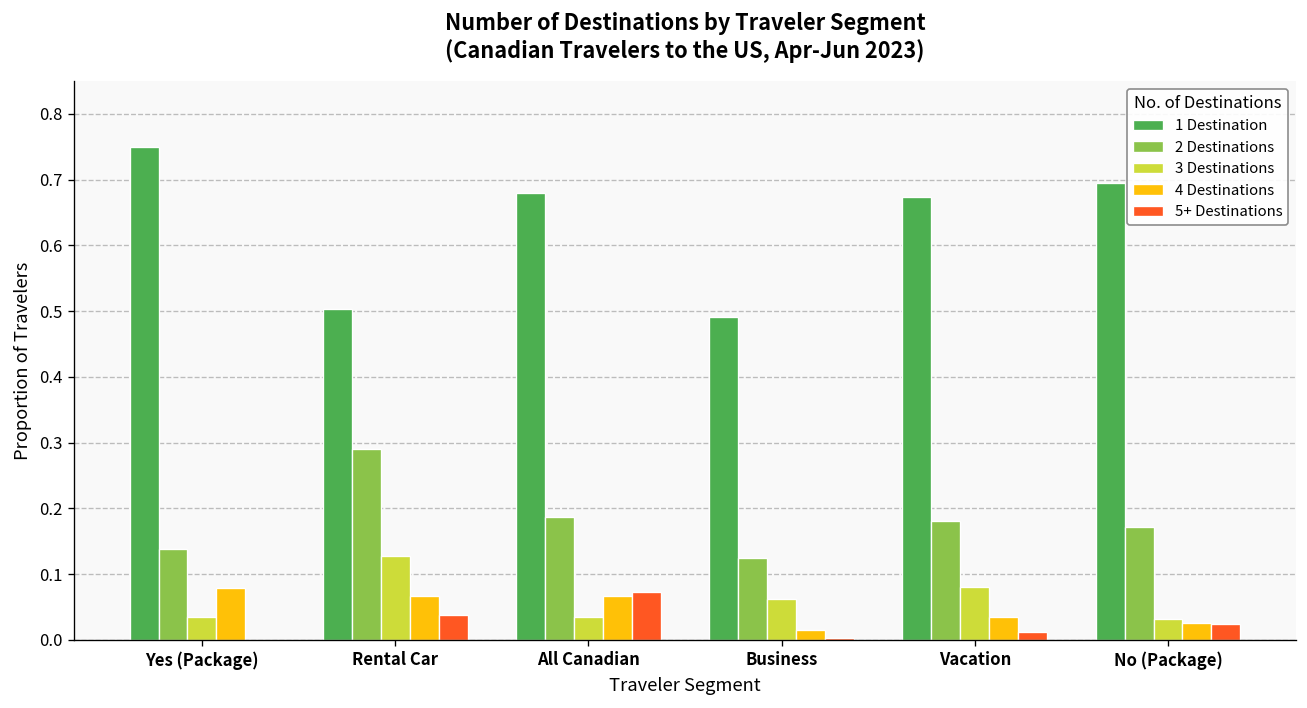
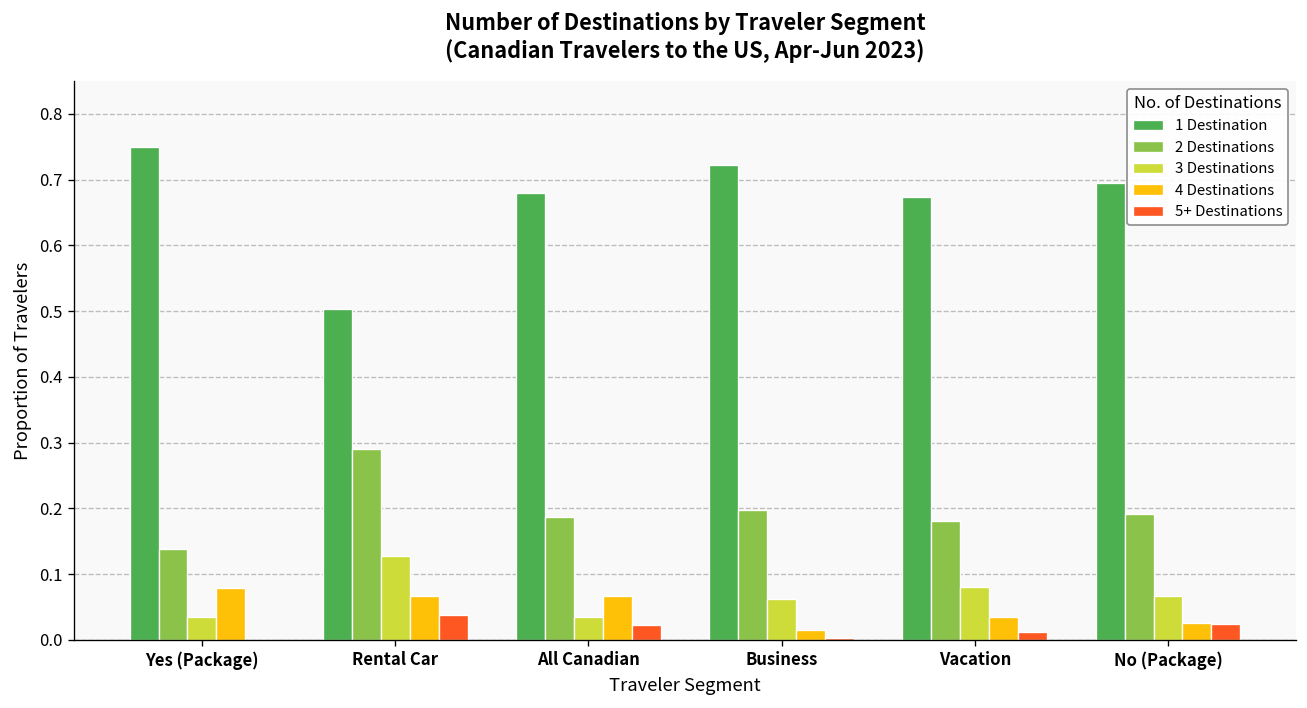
  {
    "1 Destination": {
      "Yes (Package)": 0.75,
      "Rental Car": 0.50,
      "All Canadian": 0.68,
-     "Business": 0.49,
+     "Business": 0.72,
      "Vacation": 0.67,
      "No (Package)": 0.70
    },
    "2 Destinations": {
      "Yes (Package)": 0.14,
      "Rental Car": 0.29,
      "All Canadian": 0.19,
-     "Business": 0.12,
+     "Business": 0.20,
      "Vacation": 0.18,
-     "No (Package)": 0.17
+     "No (Package)": 0.19
    },
    "3 Destinations": {
      "Yes (Package)": 0.04,
      "Rental Car": 0.13,
      "All Canadian": 0.03,
      "Business": 0.06,
      "Vacation": 0.08,
-     "No (Package)": 0.03
+     "No (Package)": 0.07
    },
    "4 Destinations": {
      "Yes (Package)": 0.08,
      "Rental Car": 0.07,
      "All Canadian": 0.07,
      "Business": 0.02,
      "Vacation": 0.03,
      "No (Package)": 0.03
    },
    "5+ Destinations": {
      "Yes (Package)": 0.00,
      "Rental Car": 0.04,
-     "All Canadian": 0.07,
+     "All Canadian": 0.02,
      "Vacation": 0.01,
      "No (Package)": 0.02
    }
  }
